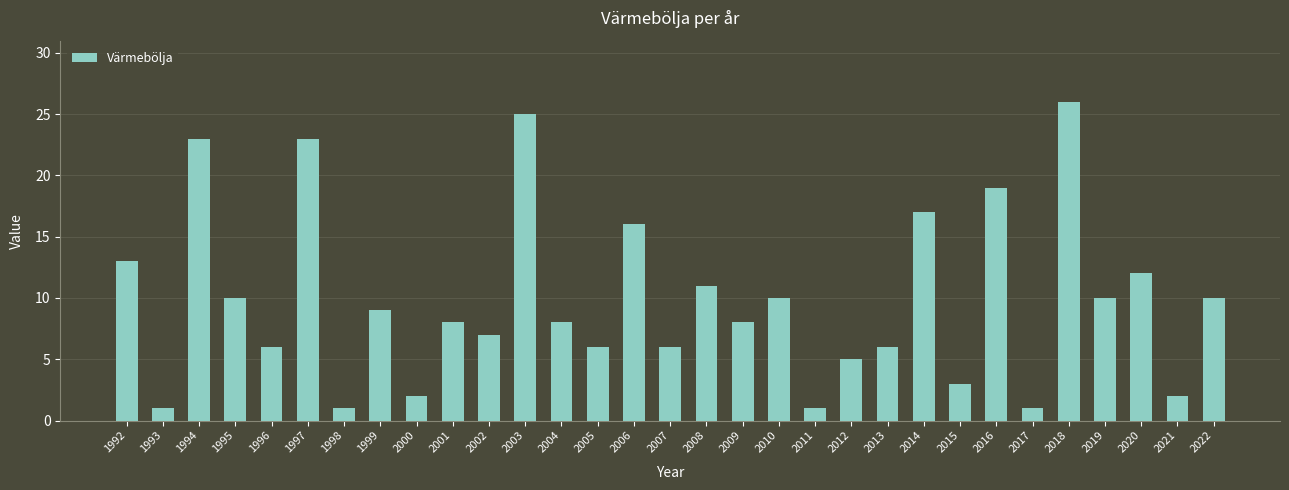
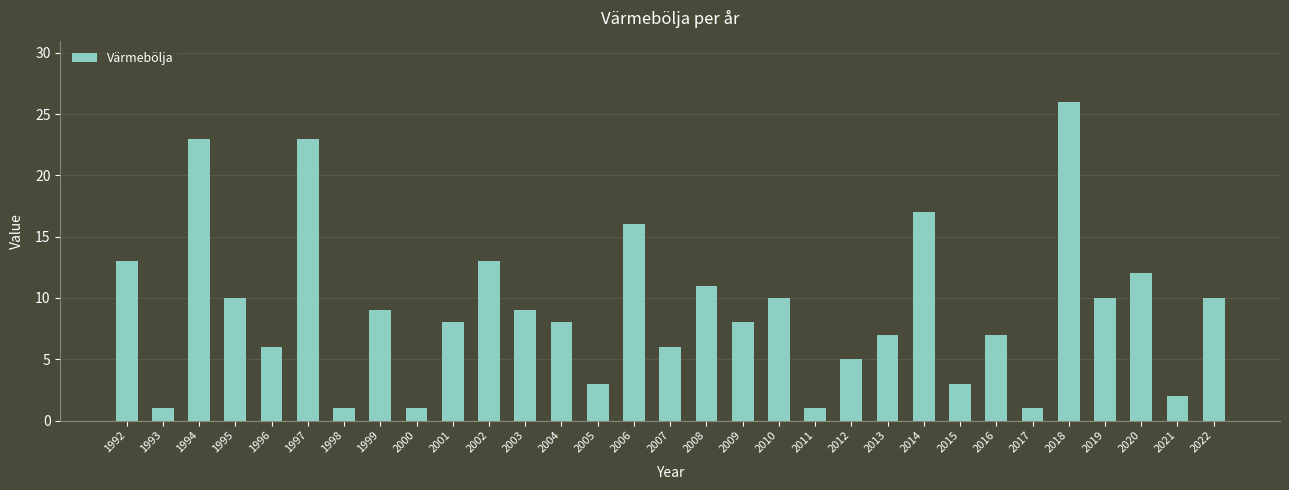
  {
    "1992": 13,
    "1993": 1,
    "1994": 23,
    "1995": 10,
    "1996": 6,
    "1997": 23,
    "1998": 1,
    "1999": 9,
-   "2000": 2,
+   "2000": 1,
    "2001": 8,
-   "2002": 7,
-   "2003": 25,
+   "2002": 13,
+   "2003": 9,
    "2004": 8,
-   "2005": 6,
+   "2005": 3,
    "2006": 16,
    "2007": 6,
    "2008": 11,
    "2009": 8,
    "2010": 10,
    "2011": 1,
    "2012": 5,
-   "2013": 6,
+   "2013": 7,
    "2014": 17,
    "2015": 3,
-   "2016": 19,
+   "2016": 7,
    "2017": 1,
    "2018": 26,
    "2019": 10,
    "2020": 12,
    "2021": 2,
    "2022": 10
  }
